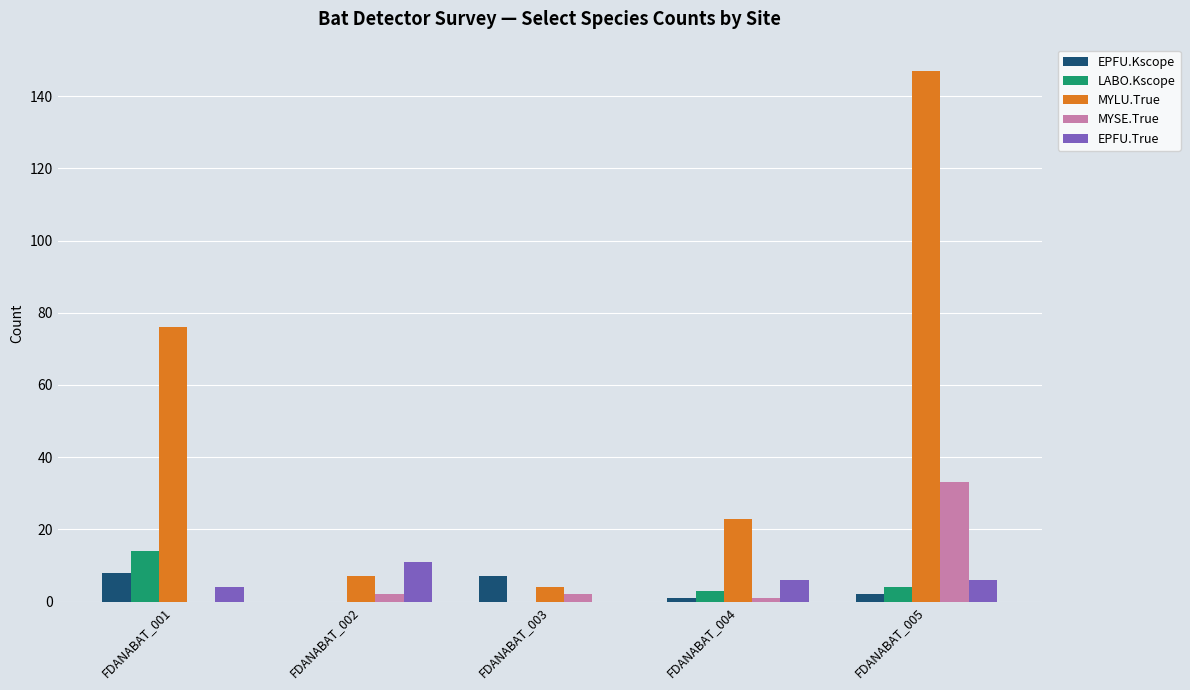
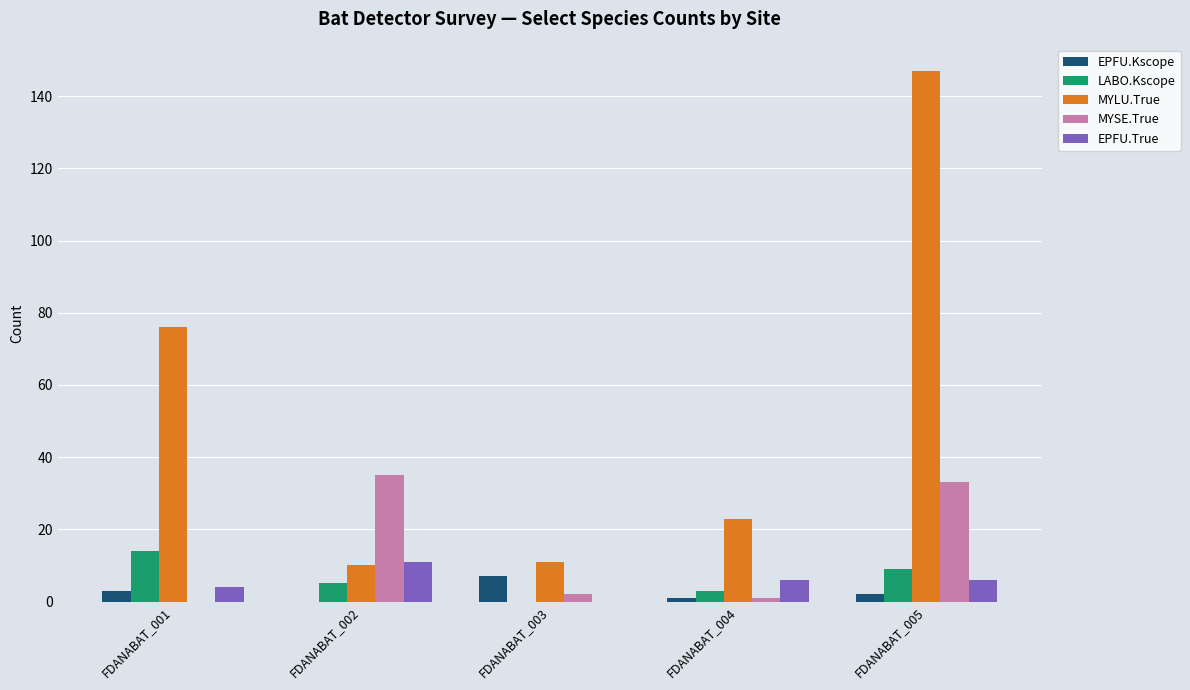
  {
    "EPFU.Kscope": {
-     "FDANABAT_001": 8,
+     "FDANABAT_001": 3,
      "FDANABAT_002": 0,
      "FDANABAT_003": 7,
      "FDANABAT_004": 1,
      "FDANABAT_005": 2
    },
    "LABO.Kscope": {
      "FDANABAT_001": 14,
-     "FDANABAT_002": 0,
+     "FDANABAT_002": 5,
      "FDANABAT_003": 0,
      "FDANABAT_004": 3,
-     "FDANABAT_005": 4
+     "FDANABAT_005": 9
    },
    "MYLU.True": {
      "FDANABAT_001": 76,
-     "FDANABAT_002": 7,
-     "FDANABAT_003": 4,
+     "FDANABAT_002": 10,
+     "FDANABAT_003": 11,
      "FDANABAT_004": 23,
      "FDANABAT_005": 147
    },
    "MYSE.True": {
      "FDANABAT_001": 0,
-     "FDANABAT_002": 2,
+     "FDANABAT_002": 35,
      "FDANABAT_003": 2,
      "FDANABAT_004": 1,
      "FDANABAT_005": 33
    },
    "EPFU.True": {
      "FDANABAT_001": 4,
      "FDANABAT_002": 11,
      "FDANABAT_003": 0,
      "FDANABAT_004": 6,
      "FDANABAT_005": 6
    }
  }
